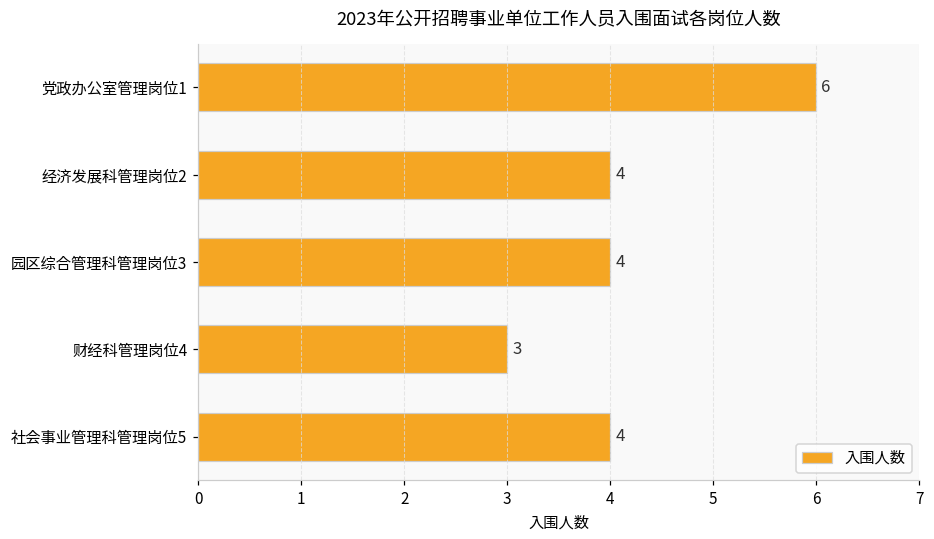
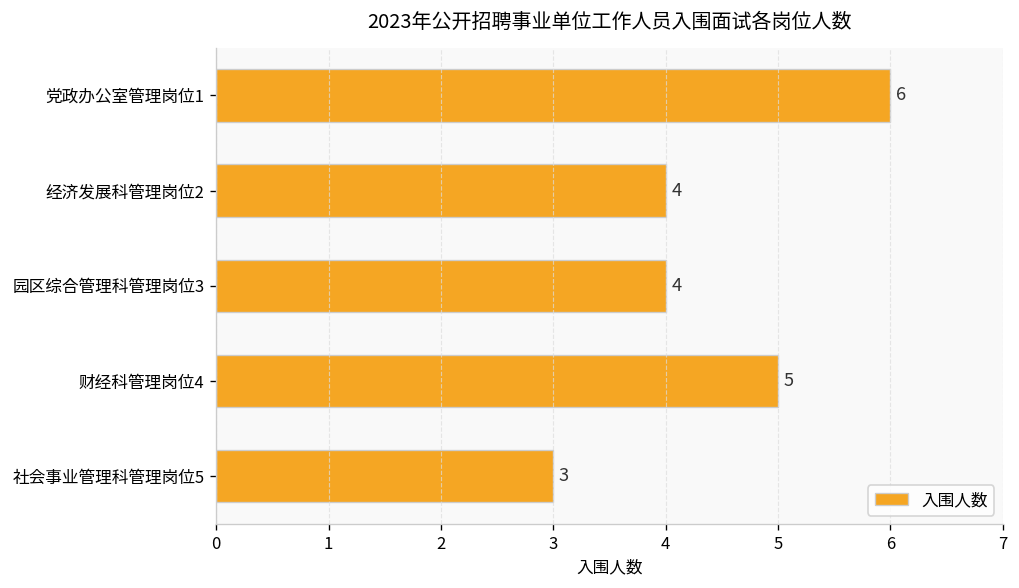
  {
    "党政办公室管理岗位1": 6,
    "经济发展科管理岗位2": 4,
    "园区综合管理科管理岗位3": 4,
-   "财经科管理岗位4": 3,
-   "社会事业管理科管理岗位5": 4
+   "财经科管理岗位4": 5,
+   "社会事业管理科管理岗位5": 3
  }
